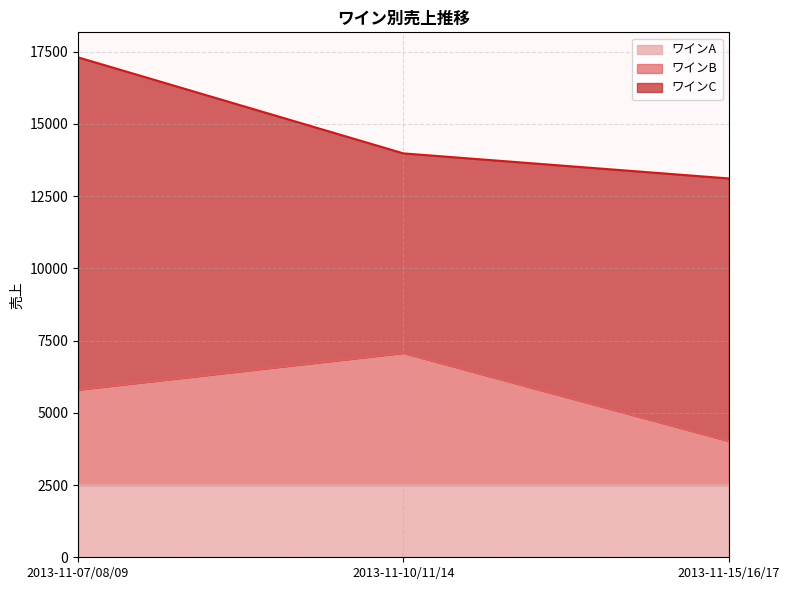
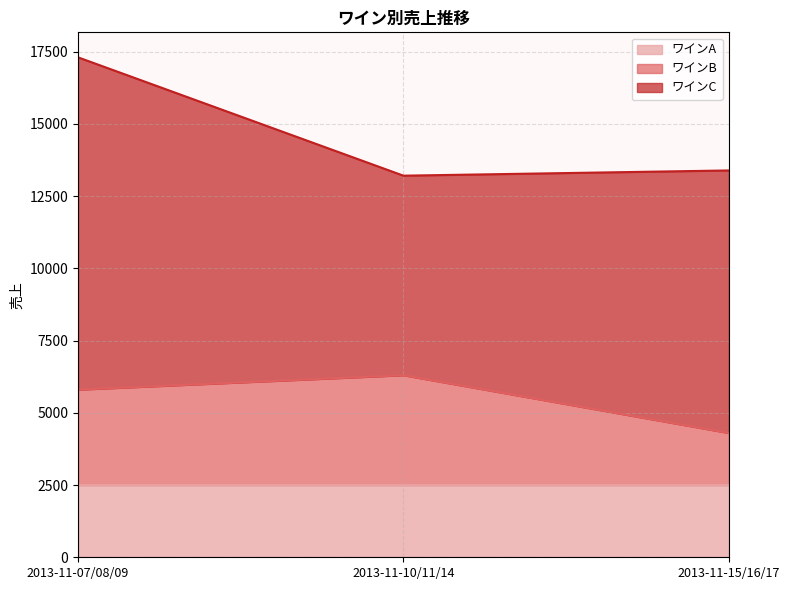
  {
    "ワインA": {
      "2013-11-07/08/09": 2500,
      "2013-11-10/11/14": 2500,
      "2013-11-15/16/17": 2500
    },
    "ワインB": {
      "2013-11-07/08/09": 3300,
-     "2013-11-10/11/14": 4600,
-     "2013-11-15/16/17": 1500
+     "2013-11-10/11/14": 3800,
+     "2013-11-15/16/17": 1800
    },
    "ワインC": {
      "2013-11-07/08/09": 11500,
      "2013-11-10/11/14": 6900,
      "2013-11-15/16/17": 9100
    }
  }
